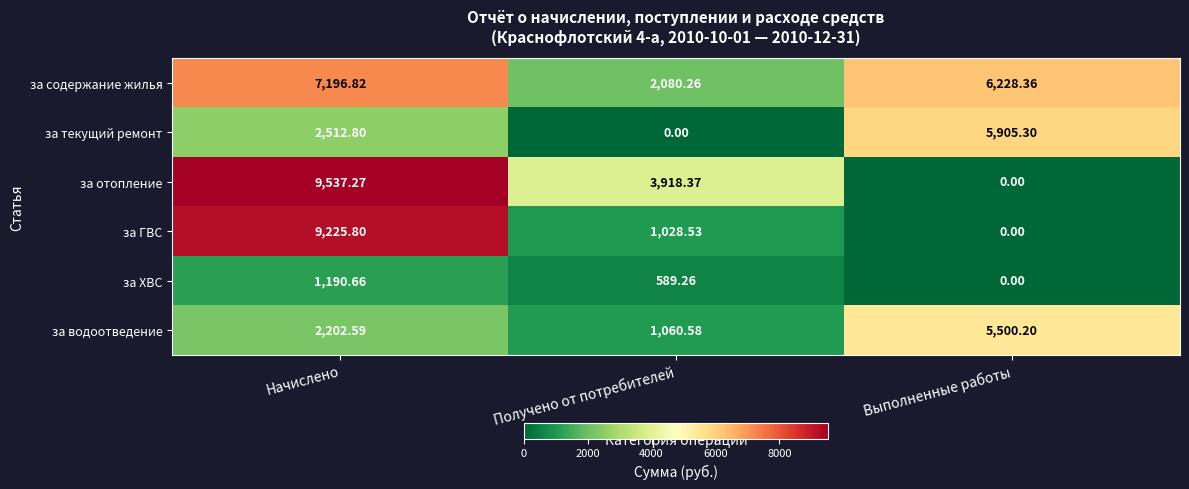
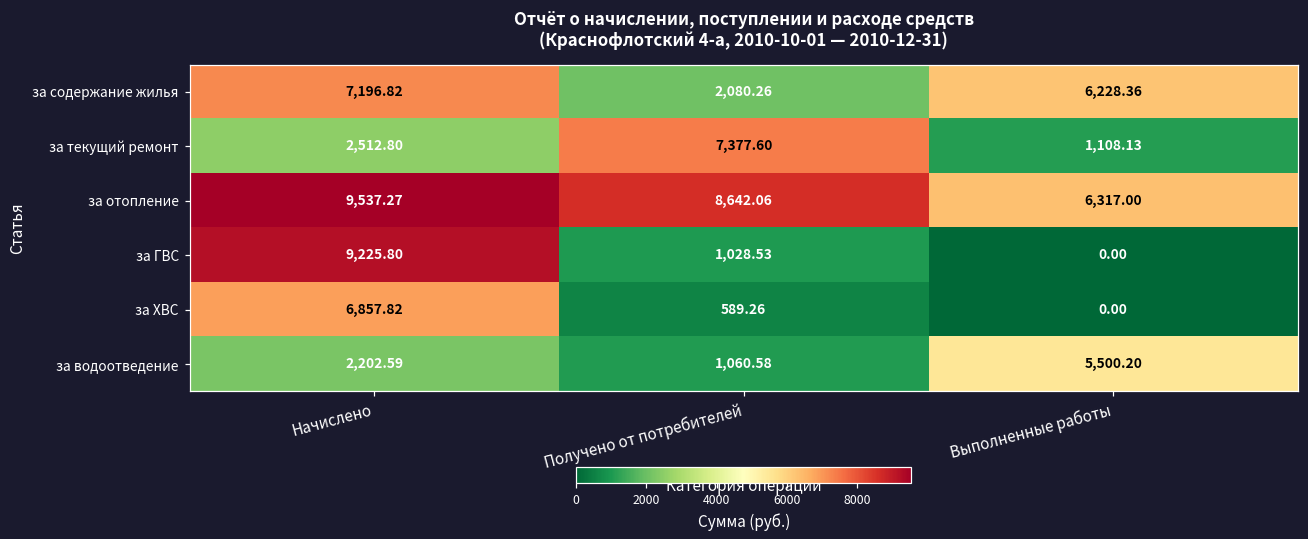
  {
    "за содержание жилья": {
      "Начислено": "7,196.82",
      "Получено от потребителей": "2,080.26",
      "Выполненные работы": "6,228.36"
    },
    "за текущий ремонт": {
      "Начислено": "2,512.80",
-     "Получено от потребителей": "0.00",
-     "Выполненные работы": "5,905.30"
+     "Получено от потребителей": "7,377.60",
+     "Выполненные работы": "1,108.13"
    },
    "за отопление": {
      "Начислено": "9,537.27",
-     "Получено от потребителей": "3,918.37",
-     "Выполненные работы": "0.00"
+     "Получено от потребителей": "8,642.06",
+     "Выполненные работы": "6,317.00"
    },
    "за ГВС": {
      "Начислено": "9,225.80",
      "Получено от потребителей": "1,028.53",
      "Выполненные работы": "0.00"
    },
    "за ХВС": {
-     "Начислено": "1,190.66",
+     "Начислено": "6,857.82",
      "Получено от потребителей": "589.26",
      "Выполненные работы": "0.00"
    },
    "за водоотведение": {
      "Начислено": "2,202.59",
      "Получено от потребителей": "1,060.58",
      "Выполненные работы": "5,500.20"
    }
  }
